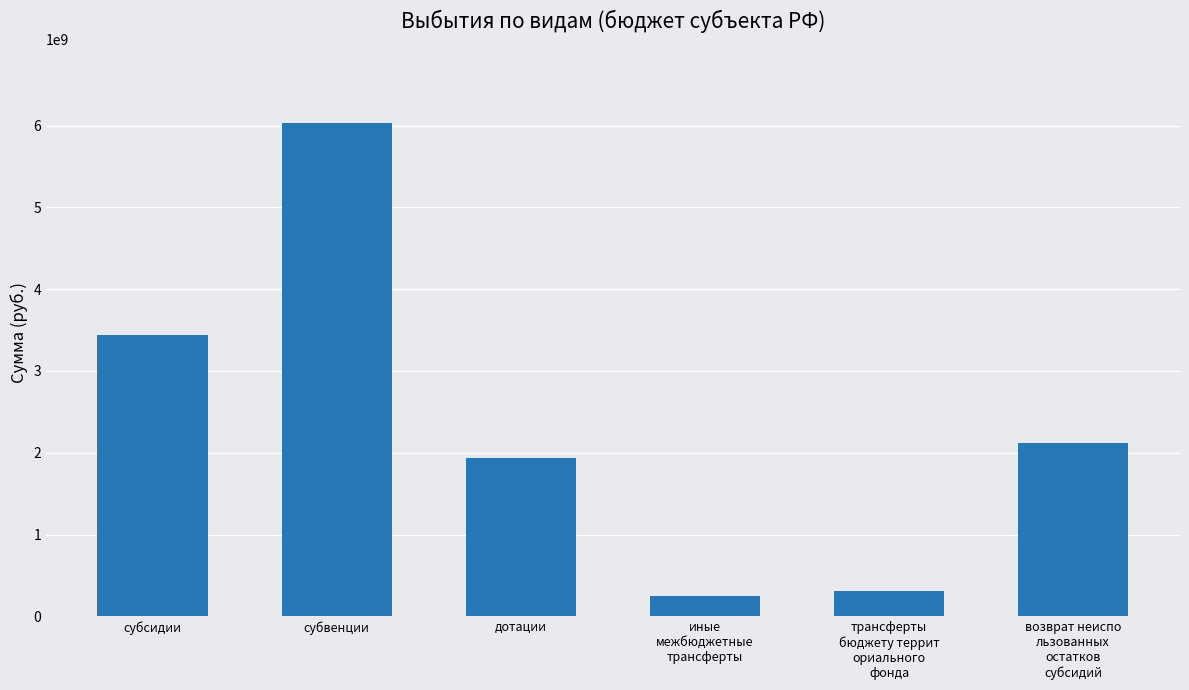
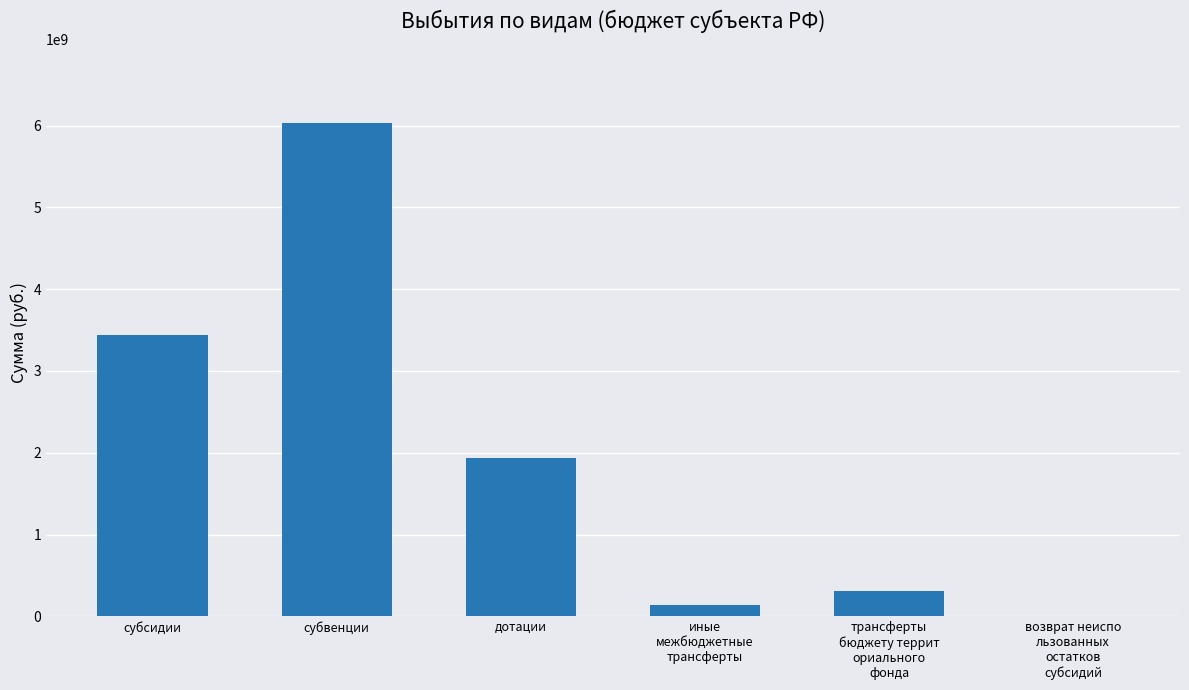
  {
    "субсидии": 3400000000,
    "субвенции": 6000000000,
    "дотации": 1900000000,
-   "иные межбюджетные трансферты": 200000000,
+   "иные межбюджетные трансферты": 100000000,
    "трансферты бюджету террит ориального фонда": 300000000,
-   "возврат неиспо льзованных остатков субсидий": 2100000000
+   "возврат неиспо льзованных остатков субсидий": 0
  }
